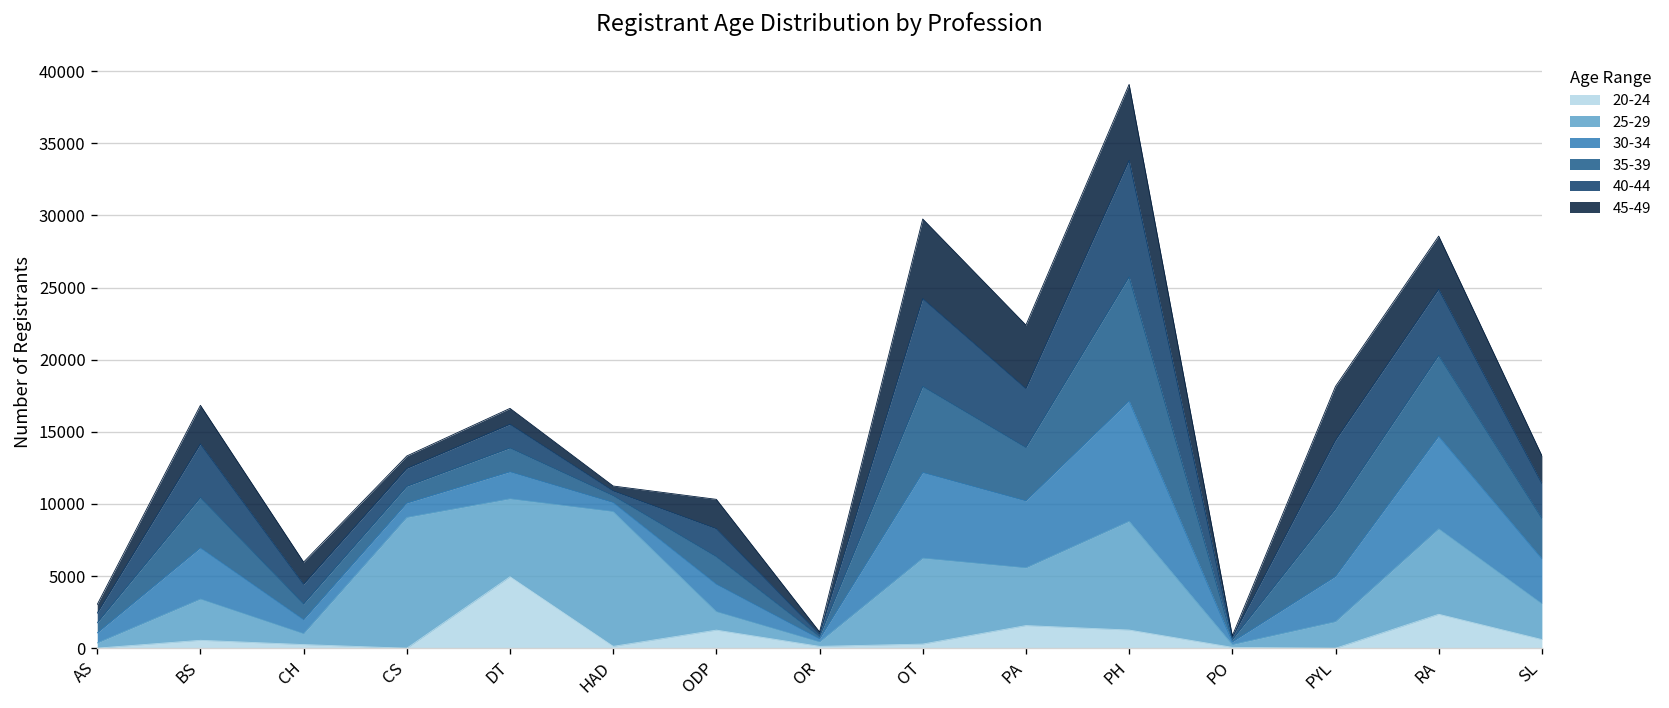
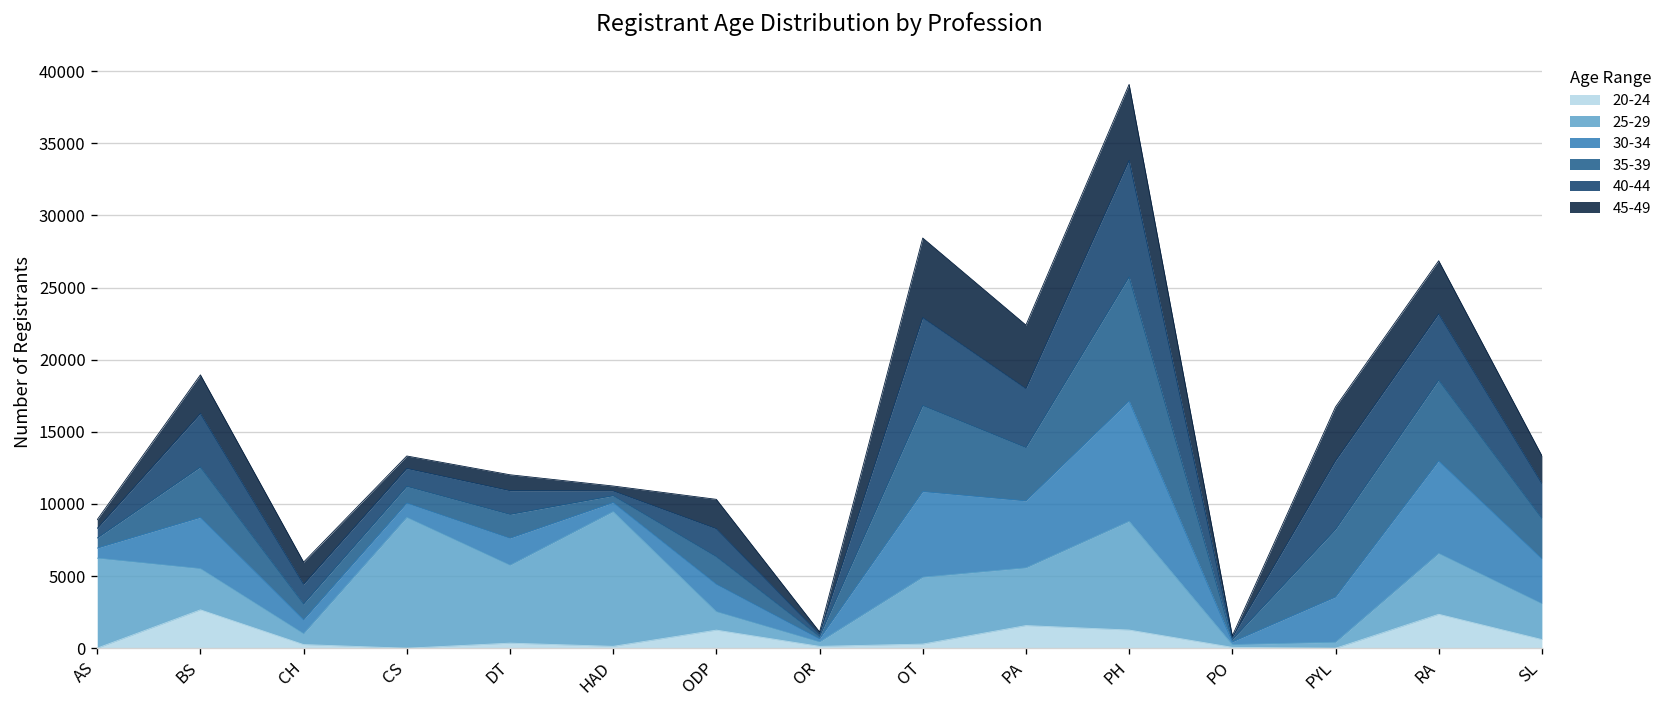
  {
    "20-24": {
      "AS": 0,
-     "BS": 600,
+     "BS": 2700,
      "CH": 300,
      "CS": 0,
-     "DT": 5000,
+     "DT": 400,
      "HAD": 100,
      "ODP": 1300,
      "OR": 100,
      "OT": 300,
      "PA": 1600,
      "PH": 1300,
      "PYL": 0,
      "RA": 2400,
      "SL": 600
    },
    "25-29": {
-     "AS": 400,
+     "AS": 6200,
      "BS": 2900,
      "CH": 800,
      "CS": 9100,
      "DT": 5400,
      "HAD": 9300,
      "ODP": 1300,
-     "OT": 6000,
+     "OT": 4600,
      "PA": 4000,
      "PH": 7500,
-     "PYL": 1800,
-     "RA": 5900,
+     "PYL": 400,
+     "RA": 4200,
      "SL": 2500
    }
  }
